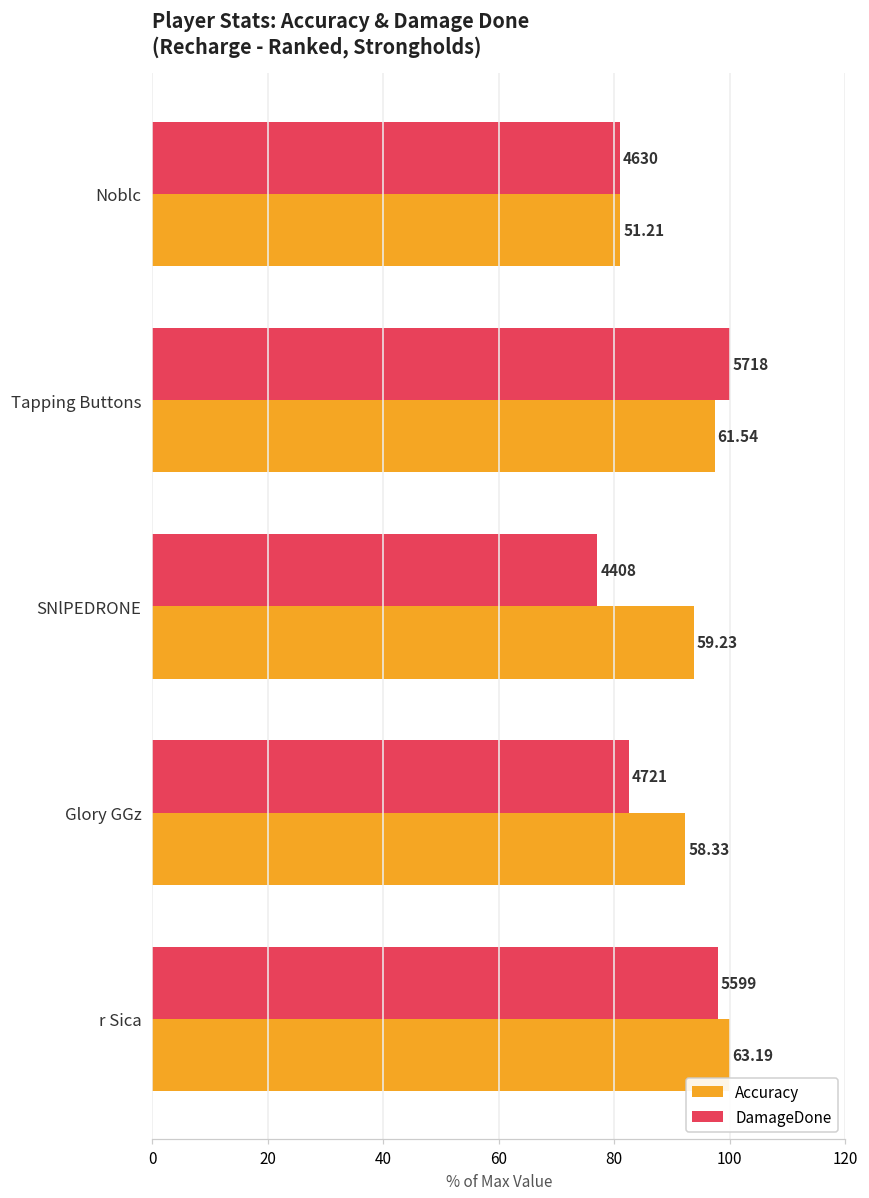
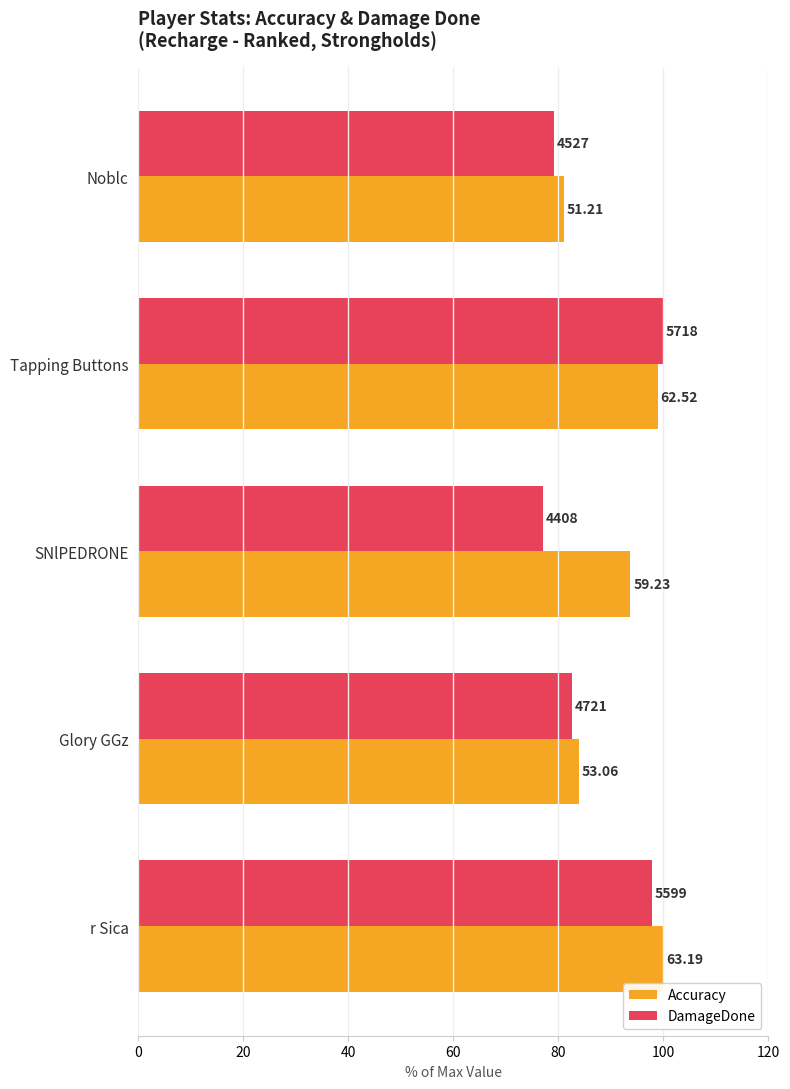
  {
    "Accuracy": {
-     "Tapping Buttons": 61.54,
-     "Glory GGz": 58.33
+     "Tapping Buttons": 62.52,
+     "Glory GGz": 53.06
    },
    "DamageDone": {
-     "Noblc": 4630
+     "Noblc": 4527
    }
  }
